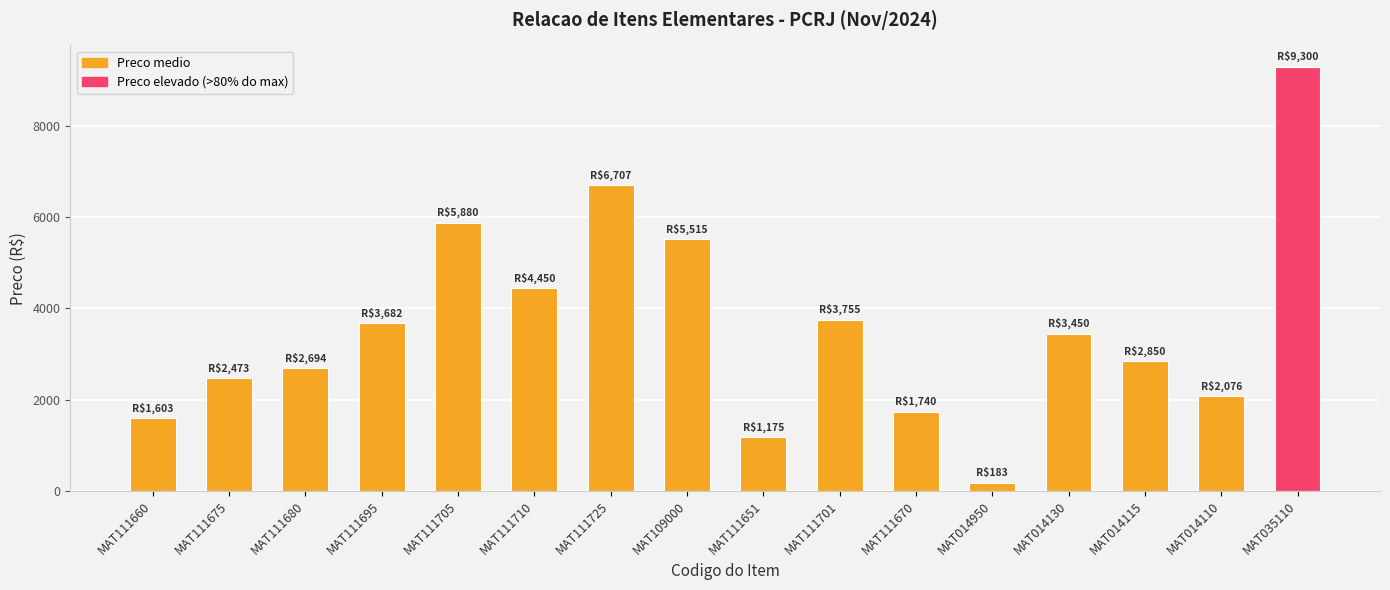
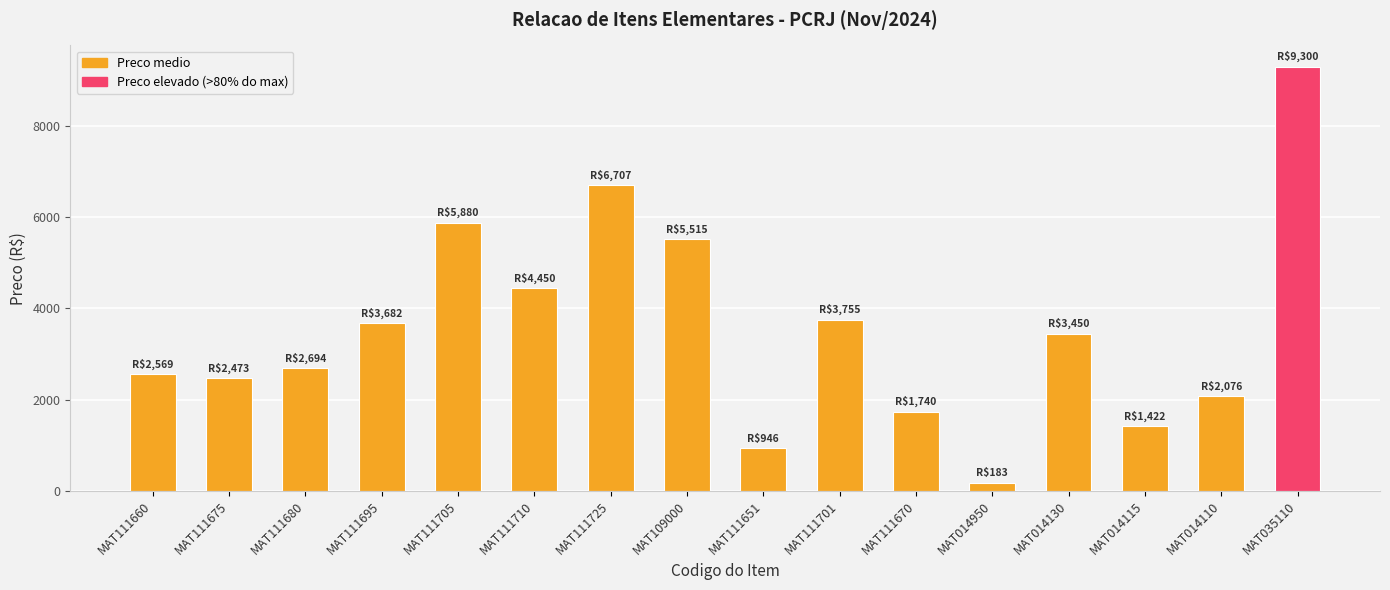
  {
-   "MAT111660": "$1,603",
+   "MAT111660": "$2,569",
    "MAT111675": "$2,473",
    "MAT111680": "$2,694",
    "MAT111695": "$3,682",
    "MAT111705": "$5,880",
    "MAT111710": "$4,450",
    "MAT111725": "$6,707",
    "MAT109000": "$5,515",
-   "MAT111651": "$1,175",
+   "MAT111651": "$946",
    "MAT111701": "$3,755",
    "MAT111670": "$1,740",
    "MAT014950": "$183",
    "MAT014130": "$3,450",
-   "MAT014115": "$2,850",
+   "MAT014115": "$1,422",
    "MAT014110": "$2,076",
    "MAT035110": "$9,300"
  }
